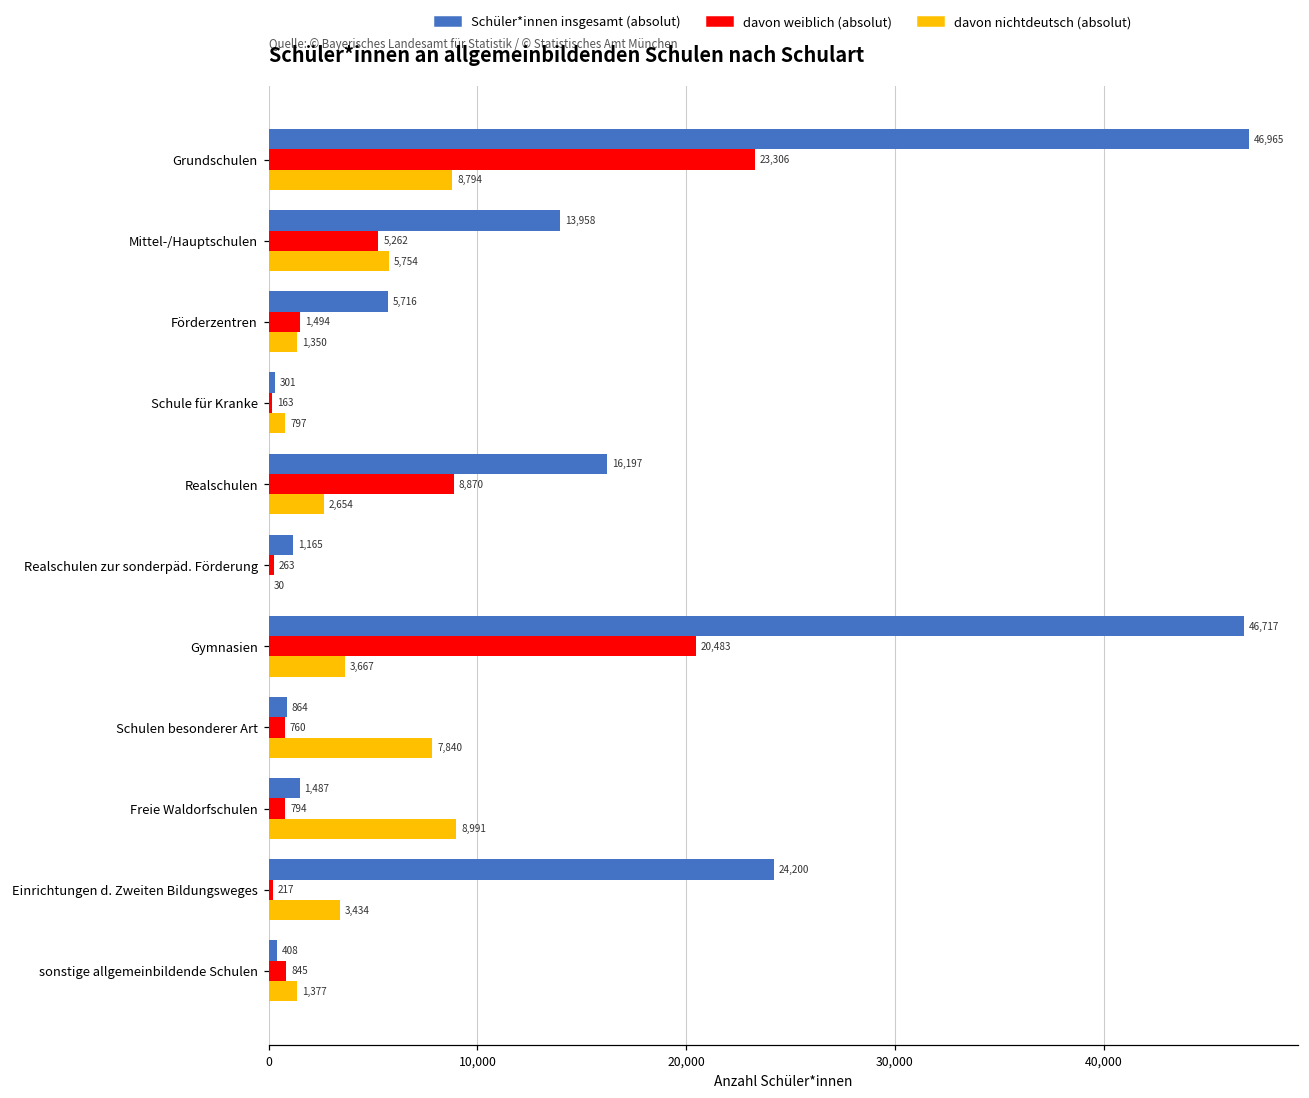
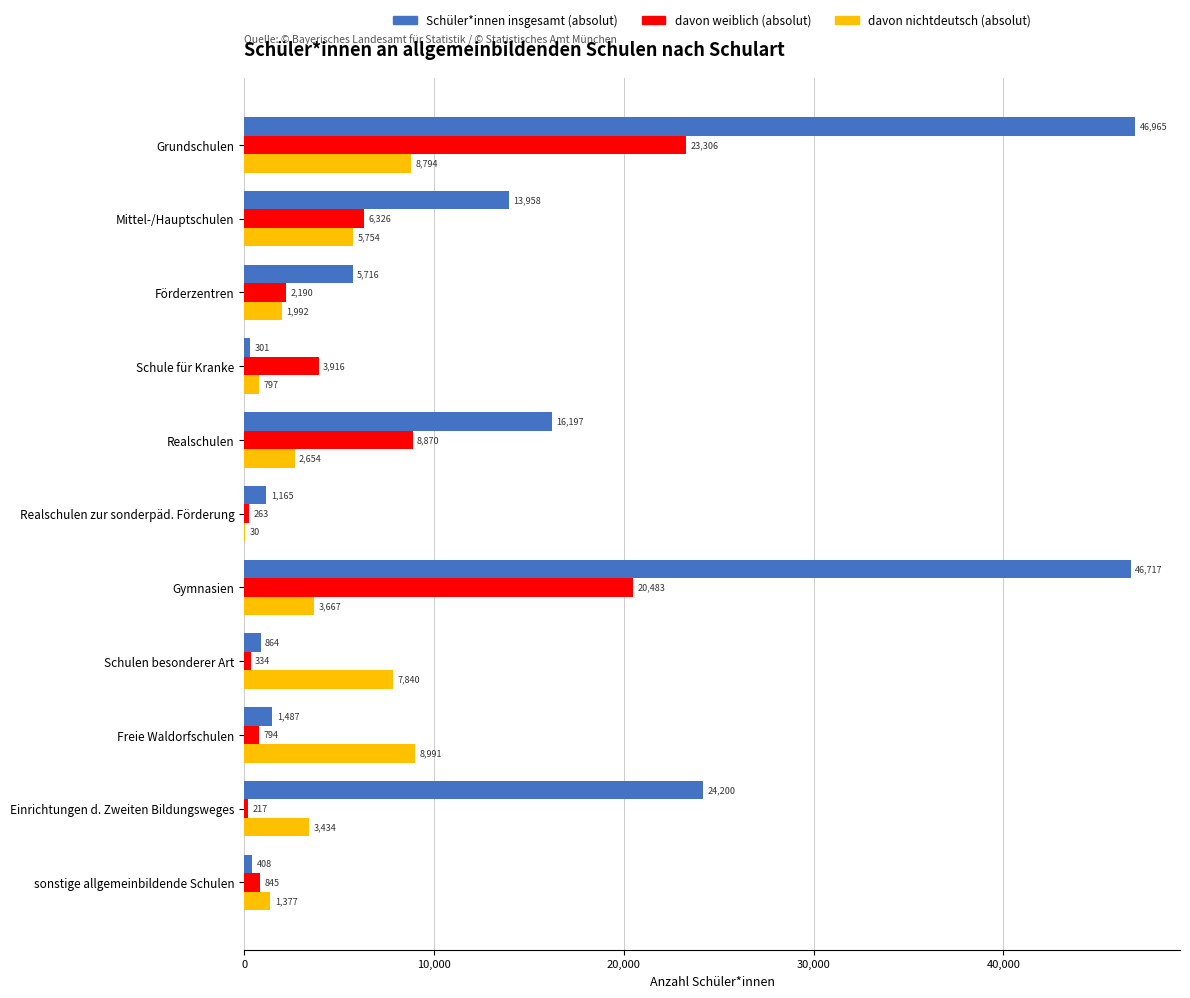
  {
    "Schüler*innen insgesamt (absolut)": {
      "Grundschulen": "46,965",
      "Mittel-/Hauptschulen": "13,958",
      "Förderzentren": "5,716",
      "Schule für Kranke": "301",
      "Realschulen": "16,197",
      "Realschulen zur sonderpäd. Förderung": "1,165",
      "Gymnasien": "46,717",
      "Schulen besonderer Art": "864",
      "Freie Waldorfschulen": "1,487",
      "Einrichtungen d. Zweiten Bildungsweges": "24,200",
      "sonstige allgemeinbildende Schulen": "408"
    },
    "davon weiblich (absolut)": {
      "Grundschulen": "23,306",
-     "Mittel-/Hauptschulen": "5,262",
-     "Förderzentren": "1,494",
-     "Schule für Kranke": "163",
+     "Mittel-/Hauptschulen": "6,326",
+     "Förderzentren": "2,190",
+     "Schule für Kranke": "3,916",
      "Realschulen": "8,870",
      "Realschulen zur sonderpäd. Förderung": "263",
      "Gymnasien": "20,483",
-     "Schulen besonderer Art": "760",
+     "Schulen besonderer Art": "334",
      "Freie Waldorfschulen": "794",
      "Einrichtungen d. Zweiten Bildungsweges": "217",
      "sonstige allgemeinbildende Schulen": "845"
    },
    "davon nichtdeutsch (absolut)": {
      "Grundschulen": "8,794",
      "Mittel-/Hauptschulen": "5,754",
-     "Förderzentren": "1,350",
+     "Förderzentren": "1,992",
      "Schule für Kranke": "797",
      "Realschulen": "2,654",
      "Realschulen zur sonderpäd. Förderung": "30",
      "Gymnasien": "3,667",
      "Schulen besonderer Art": "7,840",
      "Freie Waldorfschulen": "8,991",
      "Einrichtungen d. Zweiten Bildungsweges": "3,434",
      "sonstige allgemeinbildende Schulen": "1,377"
    }
  }
